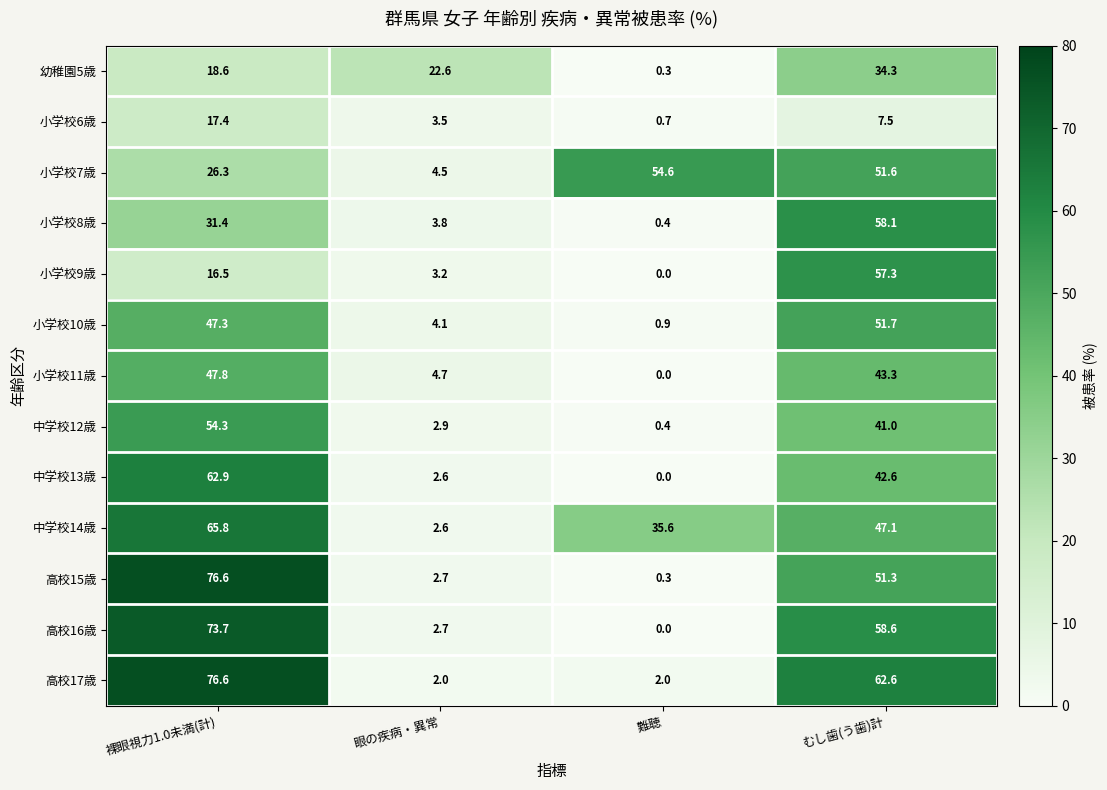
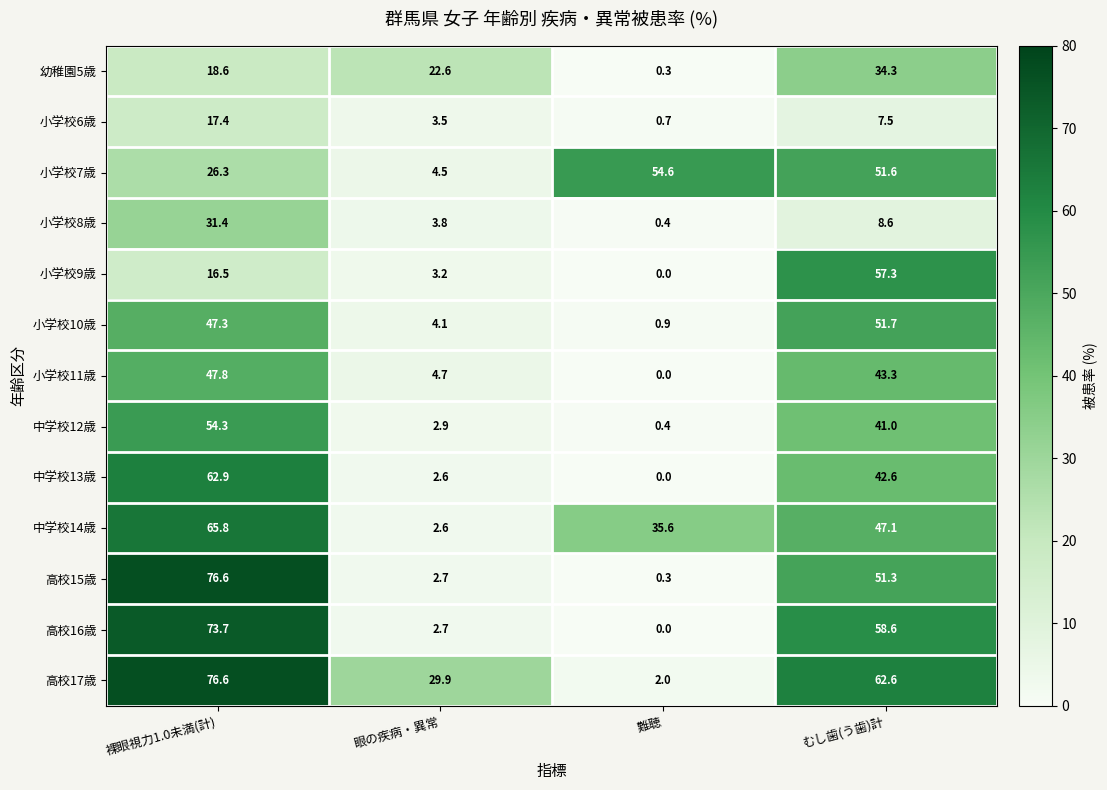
  {
    "幼稚園5歳": {
      "裸眼視力1.0未満(計)": 18.6,
      "眼の疾病・異常": 22.6,
      "難聴": 0.3,
      "むし歯(う歯)計": 34.3
    },
    "小学校6歳": {
      "裸眼視力1.0未満(計)": 17.4,
      "眼の疾病・異常": 3.5,
      "難聴": 0.7,
      "むし歯(う歯)計": 7.5
    },
    "小学校7歳": {
      "裸眼視力1.0未満(計)": 26.3,
      "眼の疾病・異常": 4.5,
      "難聴": 54.6,
      "むし歯(う歯)計": 51.6
    },
    "小学校8歳": {
      "裸眼視力1.0未満(計)": 31.4,
      "眼の疾病・異常": 3.8,
      "難聴": 0.4,
-     "むし歯(う歯)計": 58.1
+     "むし歯(う歯)計": 8.6
    },
    "小学校9歳": {
      "裸眼視力1.0未満(計)": 16.5,
      "眼の疾病・異常": 3.2,
      "難聴": 0.0,
      "むし歯(う歯)計": 57.3
    },
    "小学校10歳": {
      "裸眼視力1.0未満(計)": 47.3,
      "眼の疾病・異常": 4.1,
      "難聴": 0.9,
      "むし歯(う歯)計": 51.7
    },
    "小学校11歳": {
      "裸眼視力1.0未満(計)": 47.8,
      "眼の疾病・異常": 4.7,
      "難聴": 0.0,
      "むし歯(う歯)計": 43.3
    },
    "中学校12歳": {
      "裸眼視力1.0未満(計)": 54.3,
      "眼の疾病・異常": 2.9,
      "難聴": 0.4,
      "むし歯(う歯)計": 41.0
    },
    "中学校13歳": {
      "裸眼視力1.0未満(計)": 62.9,
      "眼の疾病・異常": 2.6,
      "難聴": 0.0,
      "むし歯(う歯)計": 42.6
    },
    "中学校14歳": {
      "裸眼視力1.0未満(計)": 65.8,
      "眼の疾病・異常": 2.6,
      "難聴": 35.6,
      "むし歯(う歯)計": 47.1
    },
    "高校15歳": {
      "裸眼視力1.0未満(計)": 76.6,
      "眼の疾病・異常": 2.7,
      "難聴": 0.3,
      "むし歯(う歯)計": 51.3
    },
    "高校16歳": {
      "裸眼視力1.0未満(計)": 73.7,
      "眼の疾病・異常": 2.7,
      "難聴": 0.0,
      "むし歯(う歯)計": 58.6
    },
    "高校17歳": {
      "裸眼視力1.0未満(計)": 76.6,
-     "眼の疾病・異常": 2.0,
+     "眼の疾病・異常": 29.9,
      "難聴": 2.0,
      "むし歯(う歯)計": 62.6
    }
  }
